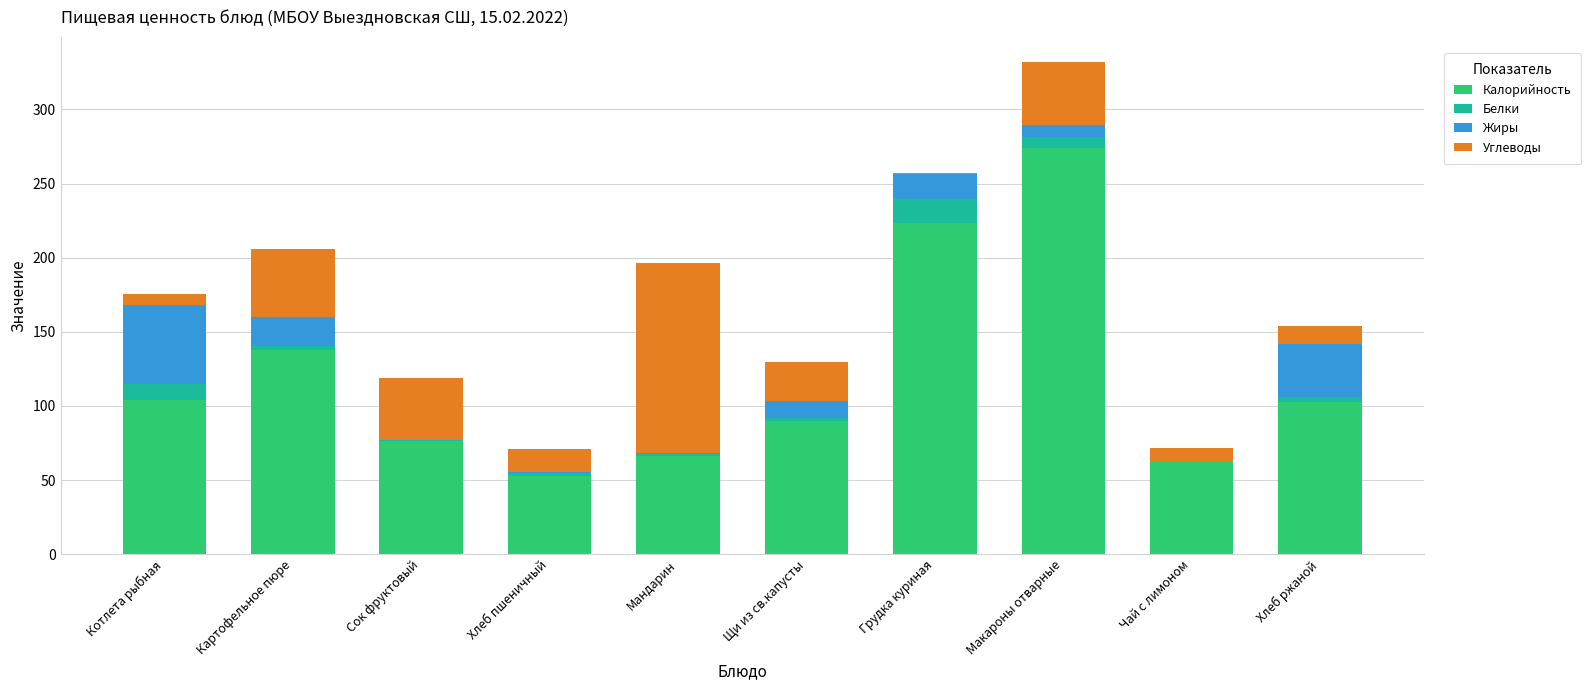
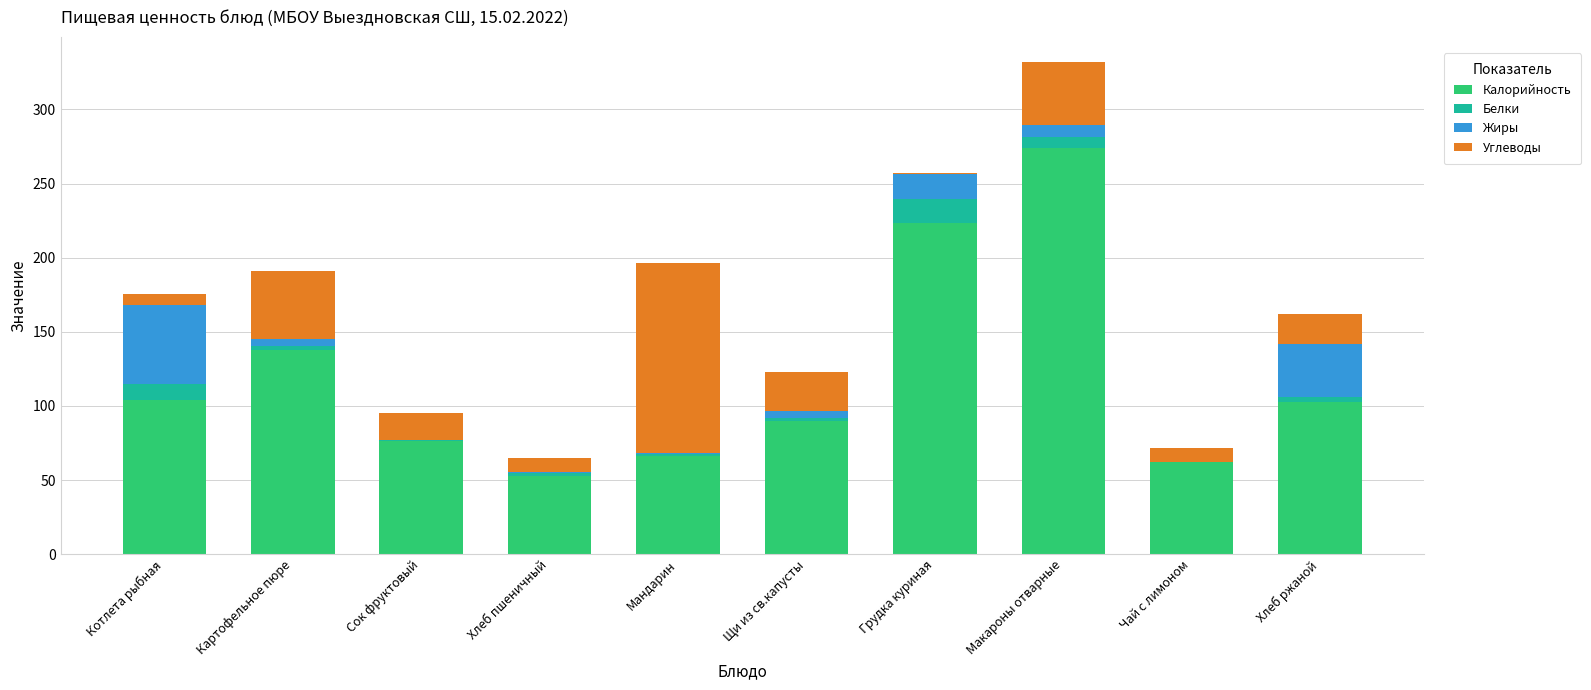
  {
    "Жиры": {
      "Котлета рыбная": 53,
-     "Картофельное пюре": 20,
+     "Картофельное пюре": 5,
      "Сок фруктовый": 0,
-     "Щи из св.капусты": 12,
+     "Щи из св.капусты": 5,
      "Грудка куриная": 17,
      "Макароны отварные": 8,
      "Хлеб ржаной": 36
    },
    "Углеводы": {
      "Котлета рыбная": 8,
      "Картофельное пюре": 46,
-     "Сок фруктовый": 42,
-     "Хлеб пшеничный": 16,
+     "Сок фруктовый": 18,
+     "Хлеб пшеничный": 10,
      "Мандарин": 129,
      "Щи из св.капусты": 26,
      "Макароны отварные": 43,
      "Чай с лимоном": 10,
-     "Хлеб ржаной": 12
+     "Хлеб ржаной": 21
    }
  }
